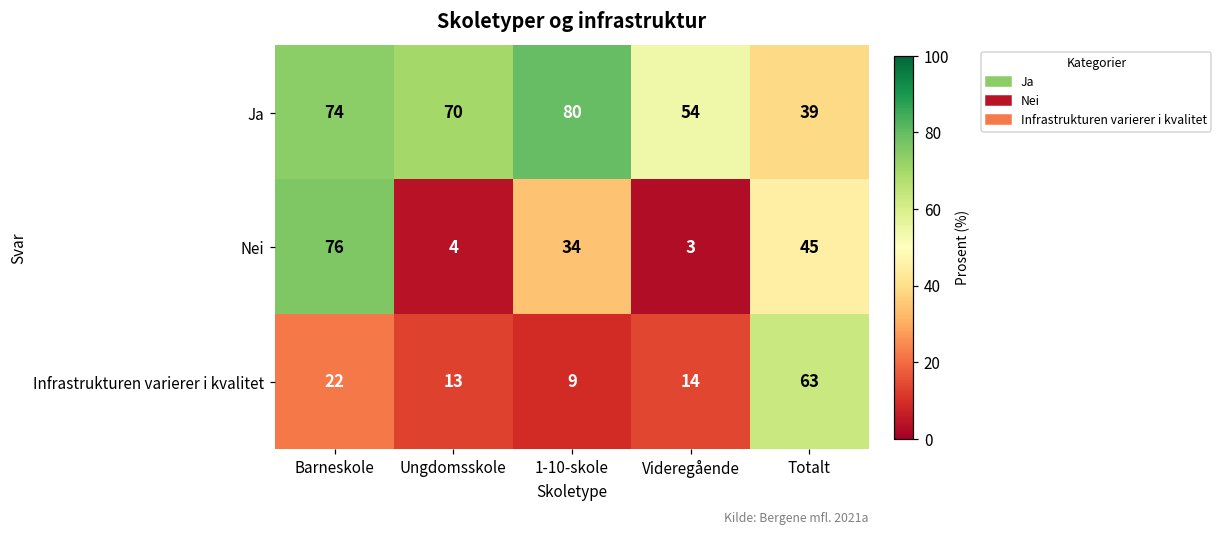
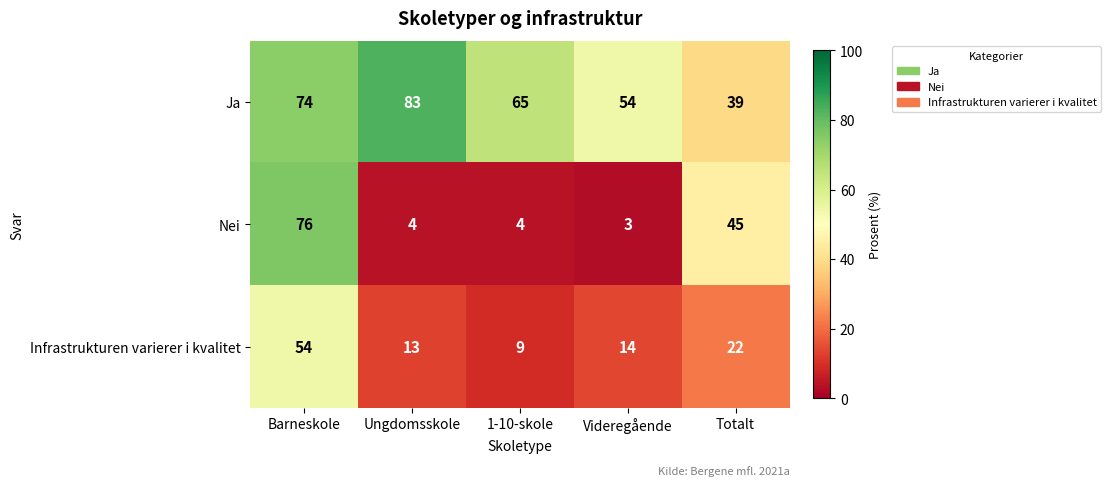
  {
    "Ja": {
      "Barneskole": 74,
-     "Ungdomsskole": 70,
-     "1-10-skole": 80,
+     "Ungdomsskole": 83,
+     "1-10-skole": 65,
      "Videregående": 54,
      "Totalt": 39
    },
    "Nei": {
      "Barneskole": 76,
      "Ungdomsskole": 4,
-     "1-10-skole": 34,
+     "1-10-skole": 4,
      "Videregående": 3,
      "Totalt": 45
    },
    "Infrastrukturen varierer i kvalitet": {
-     "Barneskole": 22,
+     "Barneskole": 54,
      "Ungdomsskole": 13,
      "1-10-skole": 9,
      "Videregående": 14,
-     "Totalt": 63
+     "Totalt": 22
    }
  }
